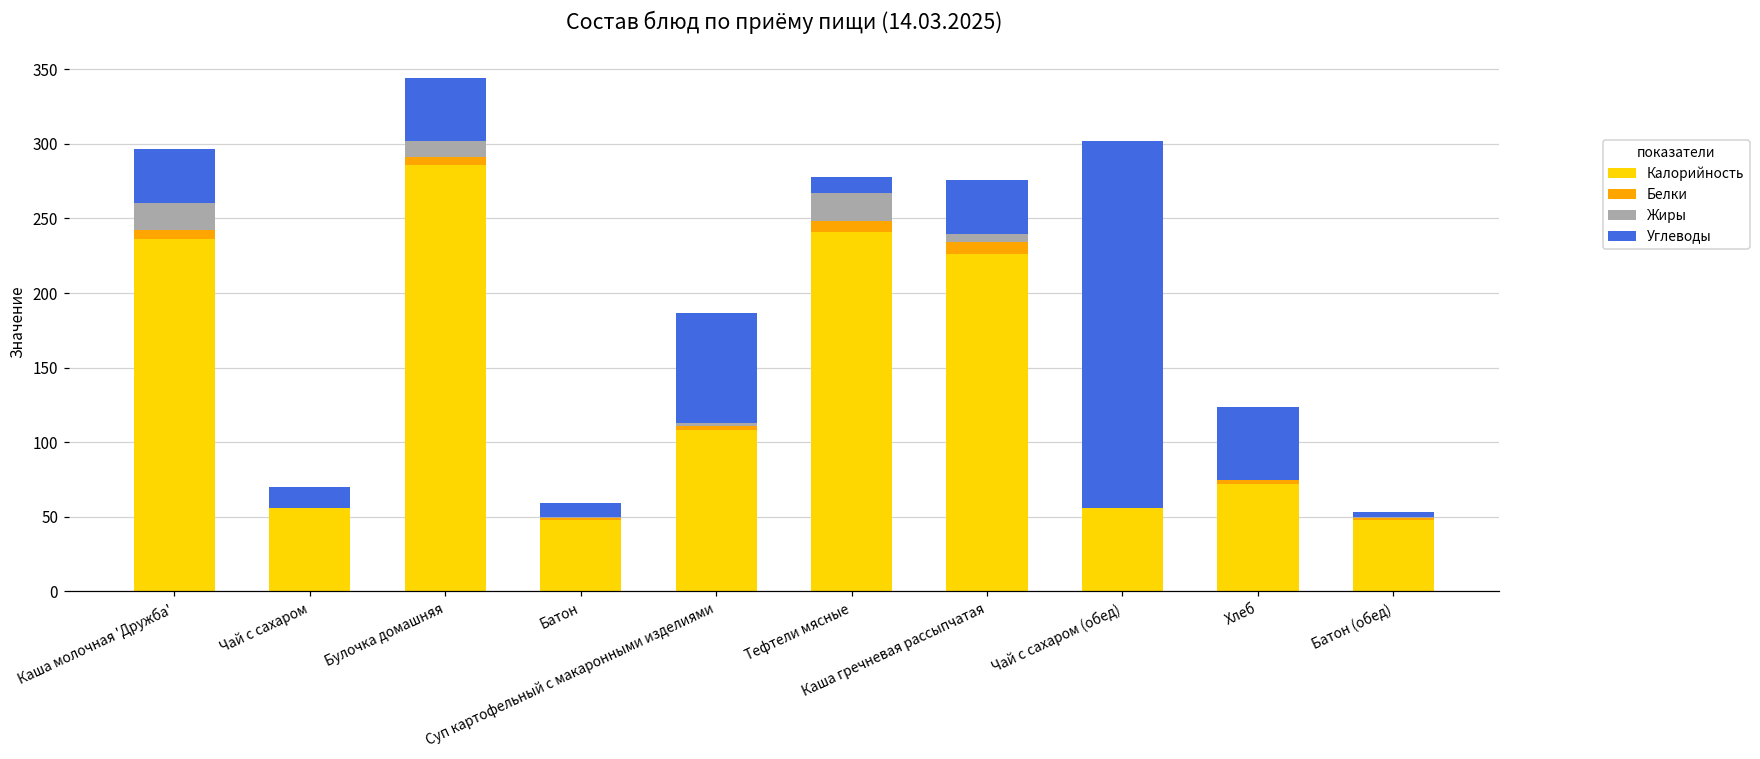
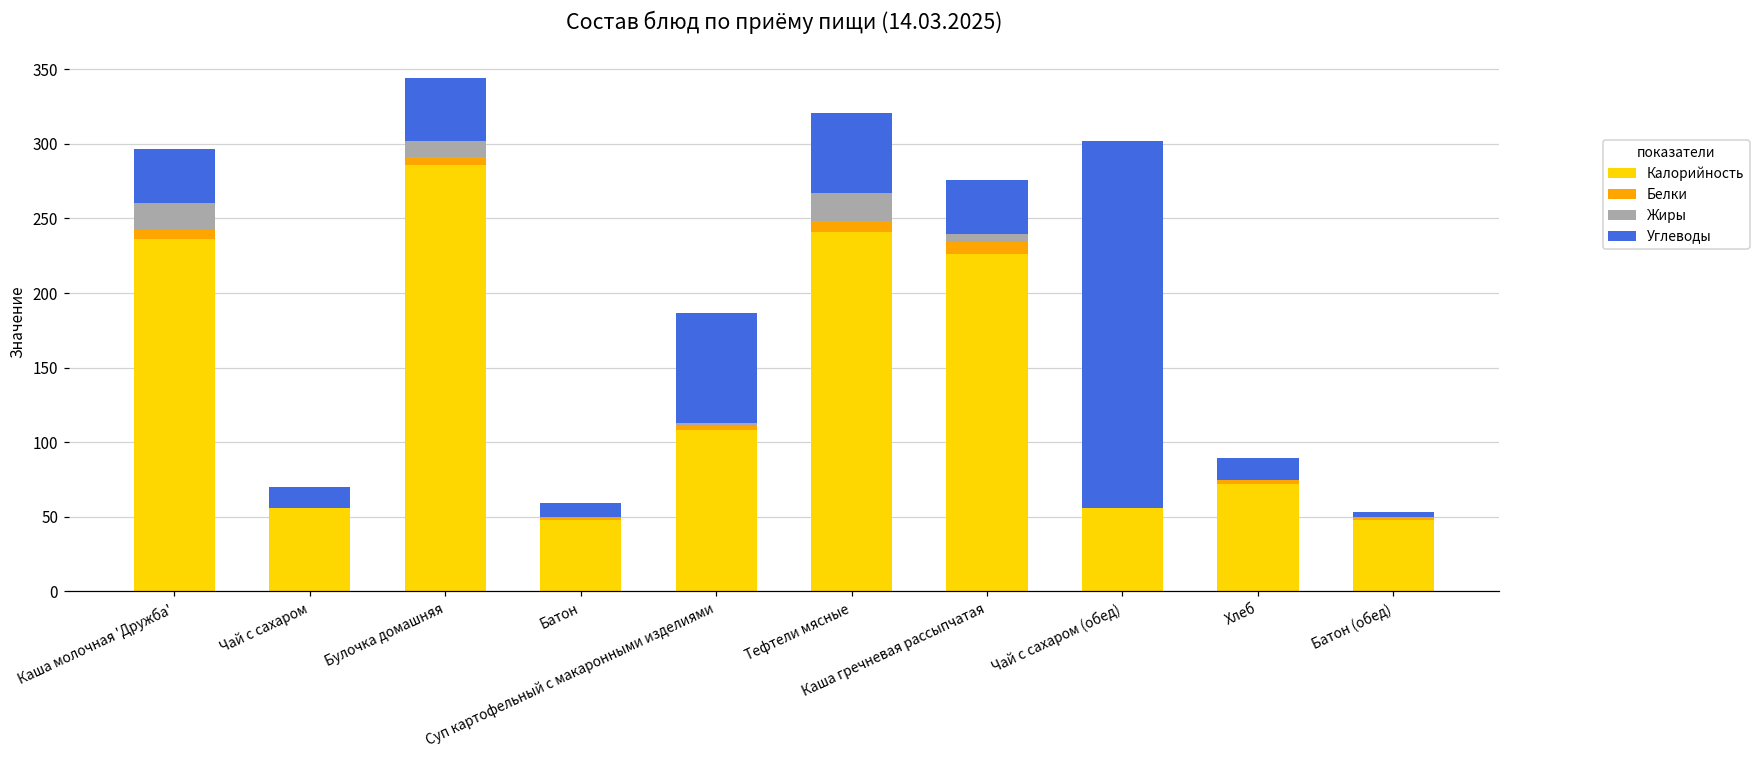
  {
    "Жиры": {
      "Каша молочная 'Дружба'": 18,
      "Чай с сахаром": 0,
      "Булочка домашняя": 11,
      "Суп картофельный с макаронными изделиями": 2,
      "Тефтели мясные": 19,
      "Каша гречневая рассыпчатая": 5,
      "Чай с сахаром (обед)": 0,
      "Хлеб": 0
    },
    "Углеводы": {
      "Каша молочная 'Дружба'": 36,
      "Чай с сахаром": 14,
      "Булочка домашняя": 42,
      "Батон": 9,
      "Суп картофельный с макаронными изделиями": 74,
-     "Тефтели мясные": 11,
+     "Тефтели мясные": 54,
      "Каша гречневая рассыпчатая": 36,
      "Чай с сахаром (обед)": 246,
-     "Хлеб": 49,
+     "Хлеб": 15,
      "Батон (обед)": 3
    }
  }
